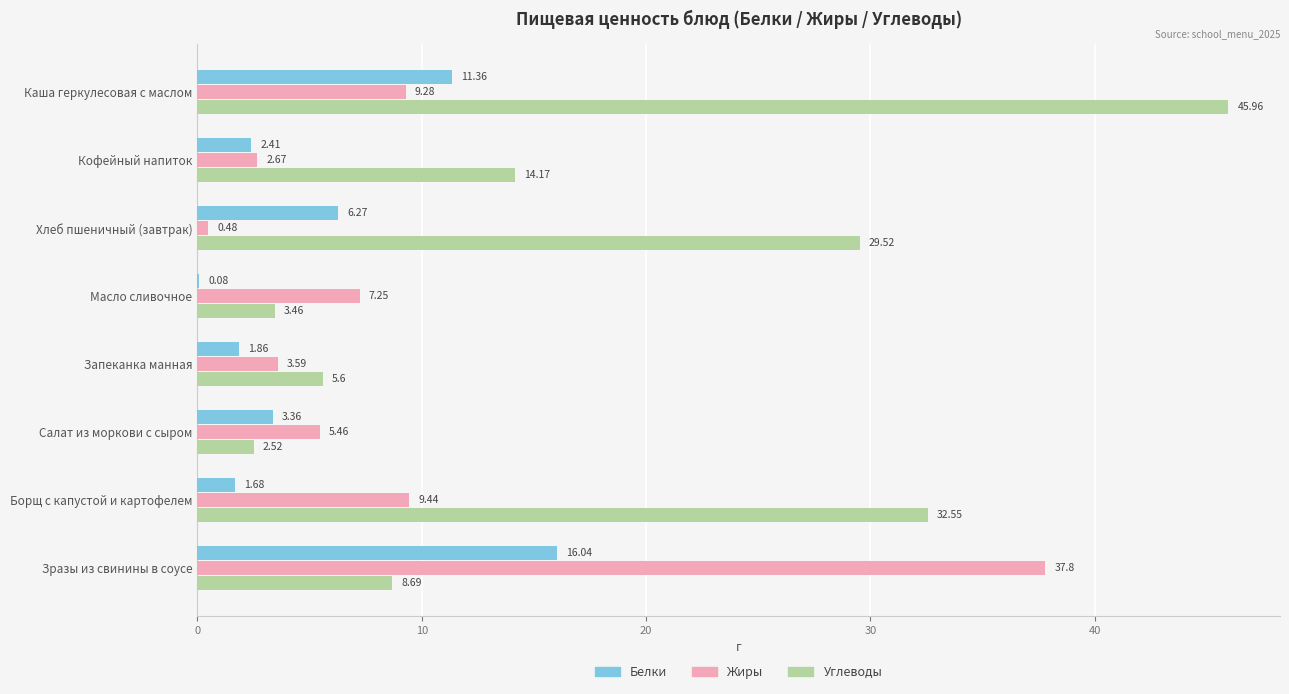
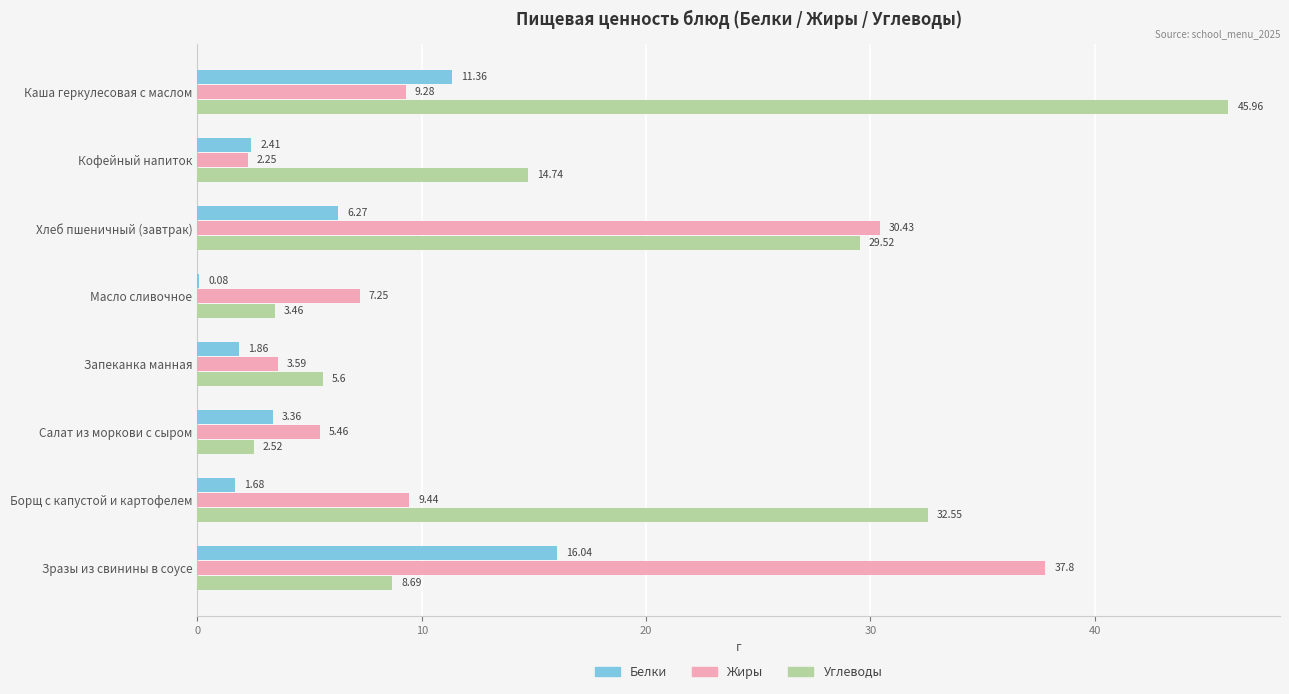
  {
    "Белки": {
      "Каша геркулесовая с маслом": 11.36,
      "Кофейный напиток": 2.41,
      "Хлеб пшеничный (завтрак)": 6.27,
      "Масло сливочное": 0.08,
      "Запеканка манная": 1.86,
      "Салат из моркови с сыром": 3.36,
      "Борщ с капустой и картофелем": 1.68,
      "Зразы из свинины в соусе": 16.04
    },
    "Жиры": {
      "Каша геркулесовая с маслом": 9.28,
-     "Кофейный напиток": 2.67,
-     "Хлеб пшеничный (завтрак)": 0.48,
+     "Кофейный напиток": 2.25,
+     "Хлеб пшеничный (завтрак)": 30.43,
      "Масло сливочное": 7.25,
      "Запеканка манная": 3.59,
      "Салат из моркови с сыром": 5.46,
      "Борщ с капустой и картофелем": 9.44,
      "Зразы из свинины в соусе": 37.8
    },
    "Углеводы": {
      "Каша геркулесовая с маслом": 45.96,
-     "Кофейный напиток": 14.17,
+     "Кофейный напиток": 14.74,
      "Хлеб пшеничный (завтрак)": 29.52,
      "Масло сливочное": 3.46,
      "Запеканка манная": 5.6,
      "Салат из моркови с сыром": 2.52,
      "Борщ с капустой и картофелем": 32.55,
      "Зразы из свинины в соусе": 8.69
    }
  }
